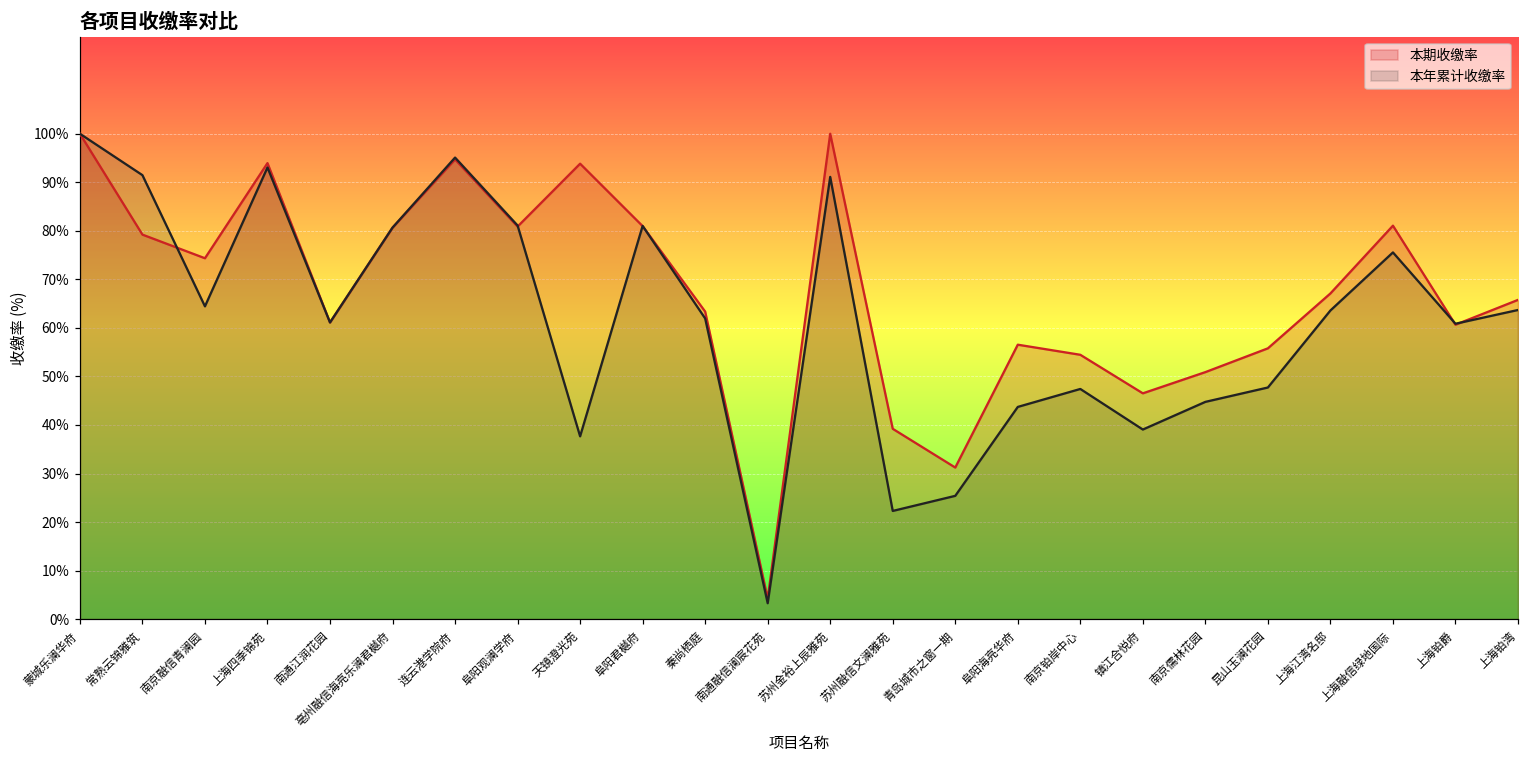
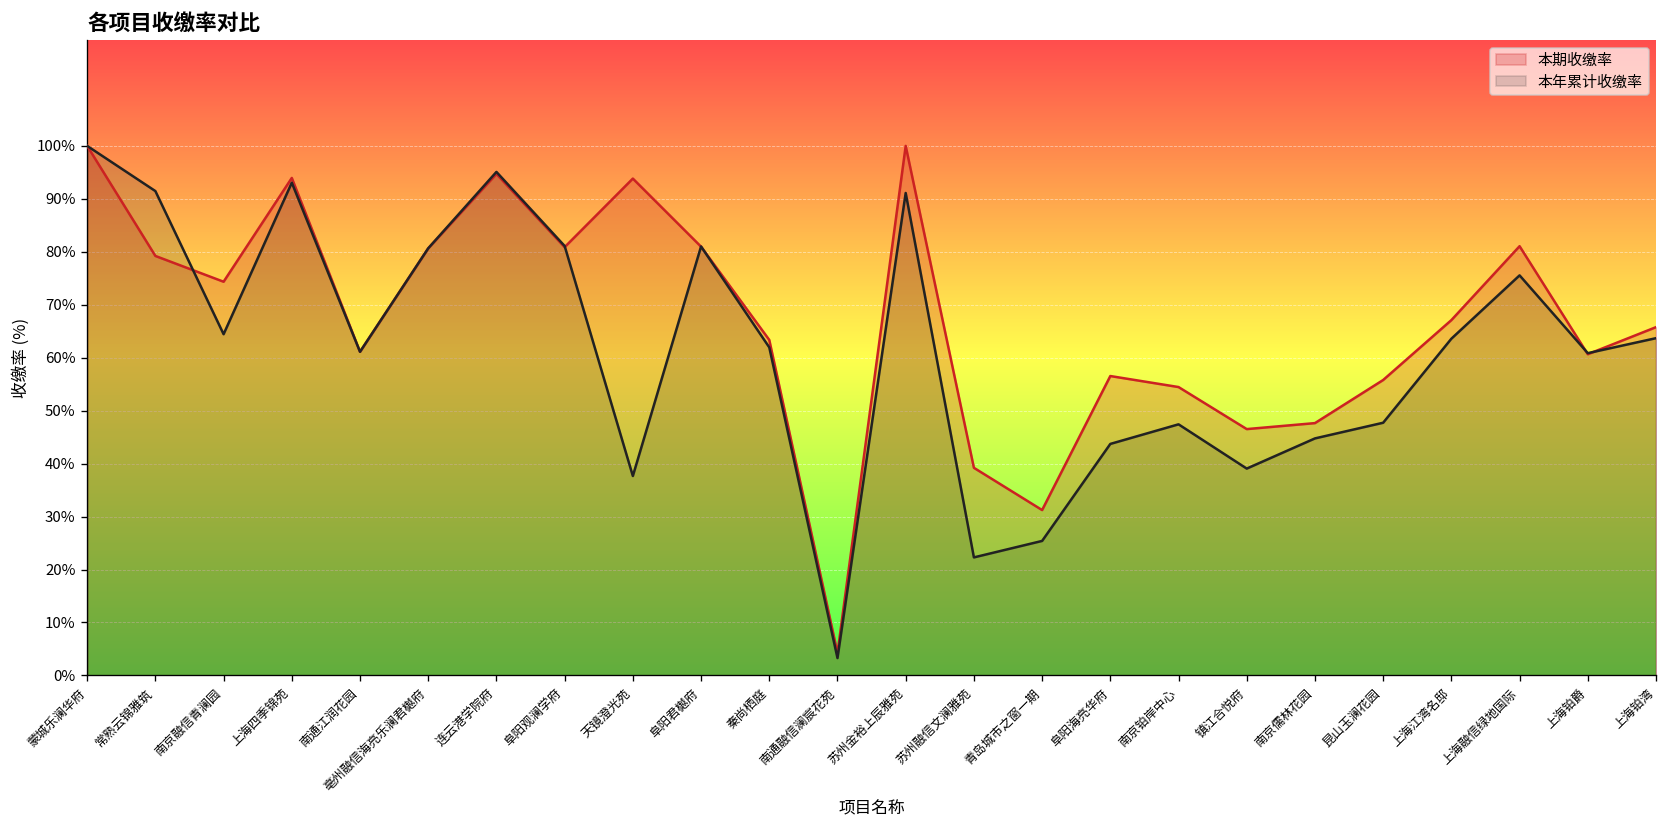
  {
    "本期收缴率": {
      "常熟云锦雅筑": "79%",
      "南京融信青澜园": "74%",
      "上海四季锦苑": "94%",
      "天镜澄光苑": "94%",
      "秦尚栖庭": "63%",
      "南通融信澜宸花苑": "4%",
      "苏州金裕上辰雅苑": "100%",
      "苏州融信文澜雅苑": "39%",
      "青岛城市之窗一期": "31%",
      "阜阳海亮华府": "57%",
      "南京铂岸中心": "54%",
      "镇江合悦府": "47%",
-     "南京儒林花园": "51%",
+     "南京儒林花园": "48%",
      "昆山玉澜花园": "56%",
      "上海江湾名邸": "67%",
      "上海融信绿地国际": "81%",
      "上海铂湾": "66%"
    },
    "本年累计收缴率": {
      "常熟云锦雅筑": "91%",
      "南京融信青澜园": "64%",
      "上海四季锦苑": "93%",
      "天镜澄光苑": "38%",
      "秦尚栖庭": "62%",
      "南通融信澜宸花苑": "3%",
      "苏州金裕上辰雅苑": "91%",
      "苏州融信文澜雅苑": "22%",
      "青岛城市之窗一期": "25%",
      "阜阳海亮华府": "44%",
      "南京铂岸中心": "47%",
      "镇江合悦府": "39%",
      "南京儒林花园": "45%",
      "昆山玉澜花园": "48%",
      "上海江湾名邸": "64%",
      "上海融信绿地国际": "76%",
      "上海铂湾": "64%"
    }
  }
